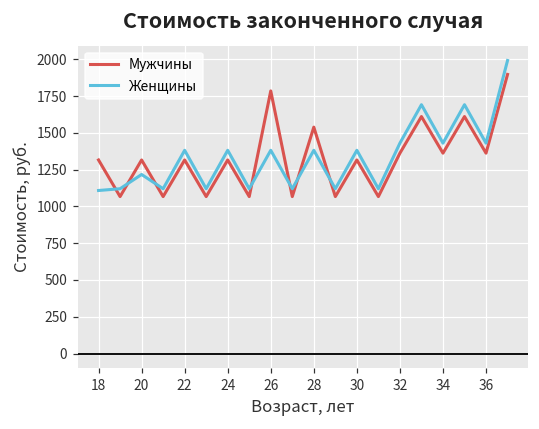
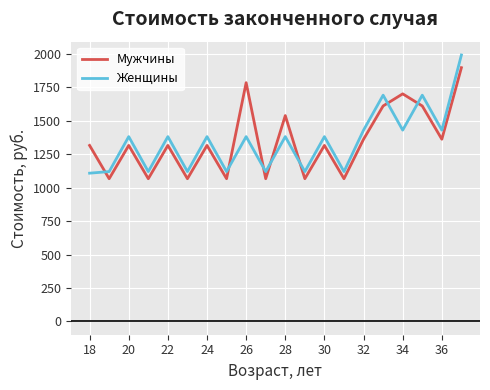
  {
    "Мужчины": {
      "18": 1320,
      "20": 1320,
      "22": 1320,
      "24": 1320,
      "26": 1780,
      "28": 1540,
      "30": 1320,
      "32": 1360,
-     "34": 1360,
+     "34": 1700,
      "36": 1360
    },
    "Женщины": {
      "18": 1110,
-     "20": 1220,
+     "20": 1380,
      "22": 1380,
      "24": 1380,
      "26": 1380,
      "28": 1380,
      "30": 1380,
      "32": 1430,
      "34": 1430,
      "36": 1430
    }
  }
